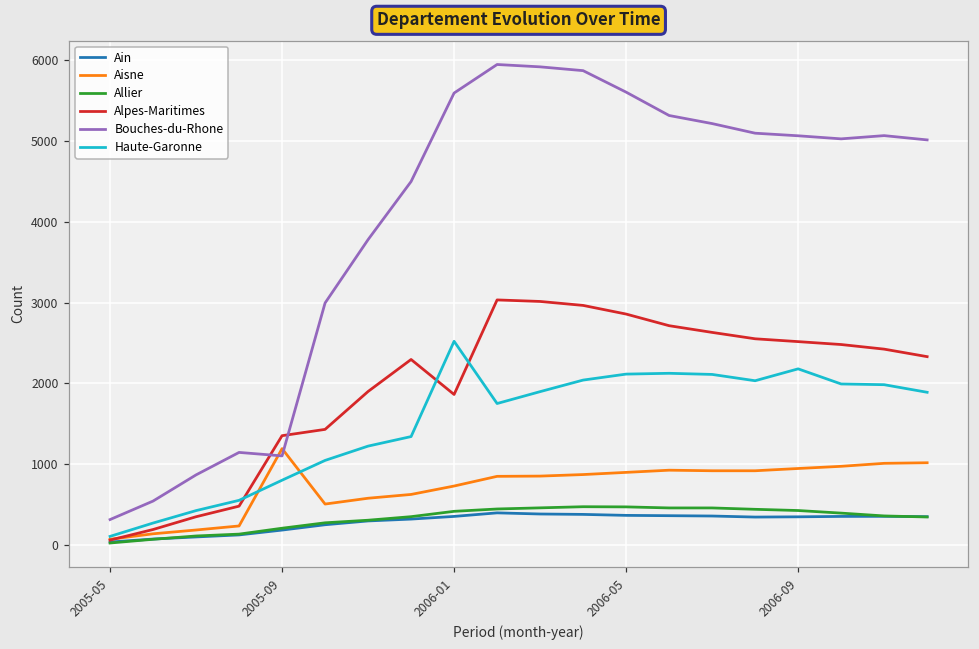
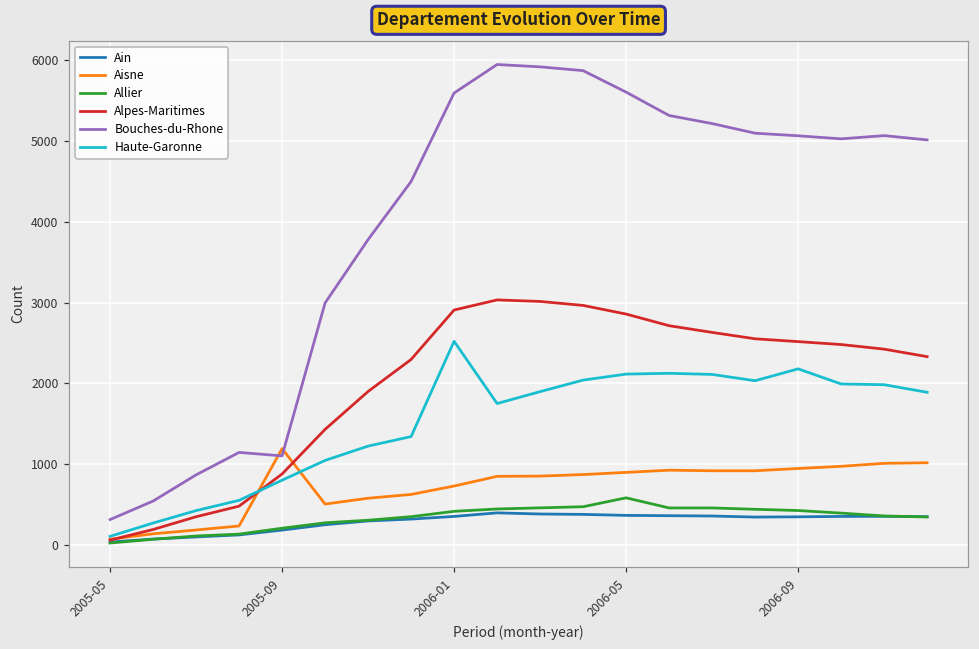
  {
    "Ain": {
      "2006-01": 400,
      "2006-05": 400,
      "2006-09": 300
    },
    "Aisne": {
      "2005-09": 1200,
      "2006-01": 700,
      "2006-05": 900,
      "2006-09": 900
    },
    "Allier": {
      "2006-01": 400,
-     "2006-05": 500,
+     "2006-05": 600,
      "2006-09": 400
    },
    "Alpes-Maritimes": {
-     "2005-09": 1400,
-     "2006-01": 1900,
+     "2005-09": 900,
+     "2006-01": 2900,
      "2006-05": 2900,
      "2006-09": 2500
    },
    "Bouches-du-Rhone": {
      "2005-05": 300,
      "2005-09": 1100,
      "2006-01": 5600,
      "2006-05": 5600,
      "2006-09": 5100
    },
    "Haute-Garonne": {
      "2005-05": 100,
      "2005-09": 800,
      "2006-01": 2500,
      "2006-05": 2100,
      "2006-09": 2200
    }
  }
